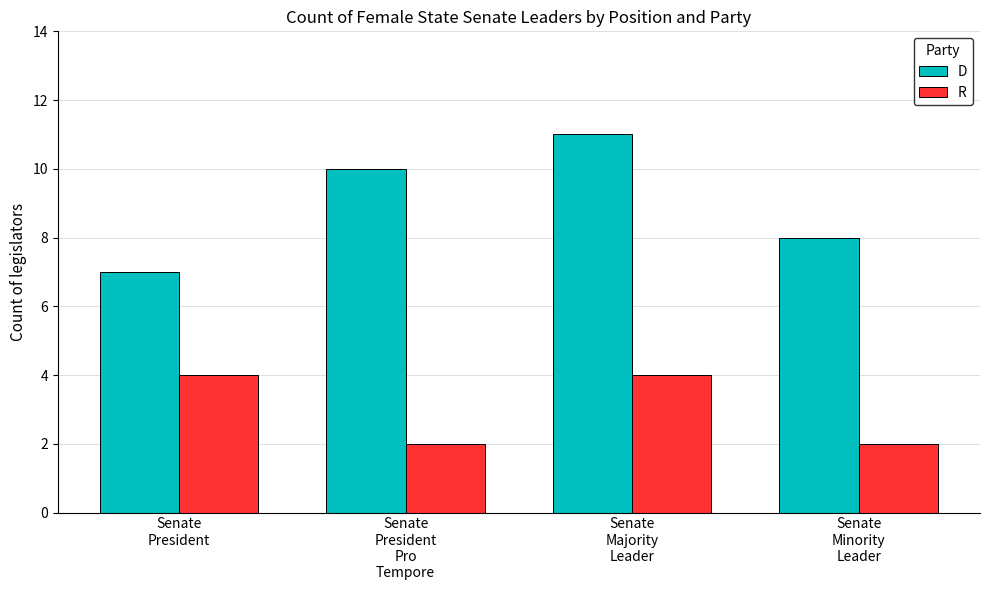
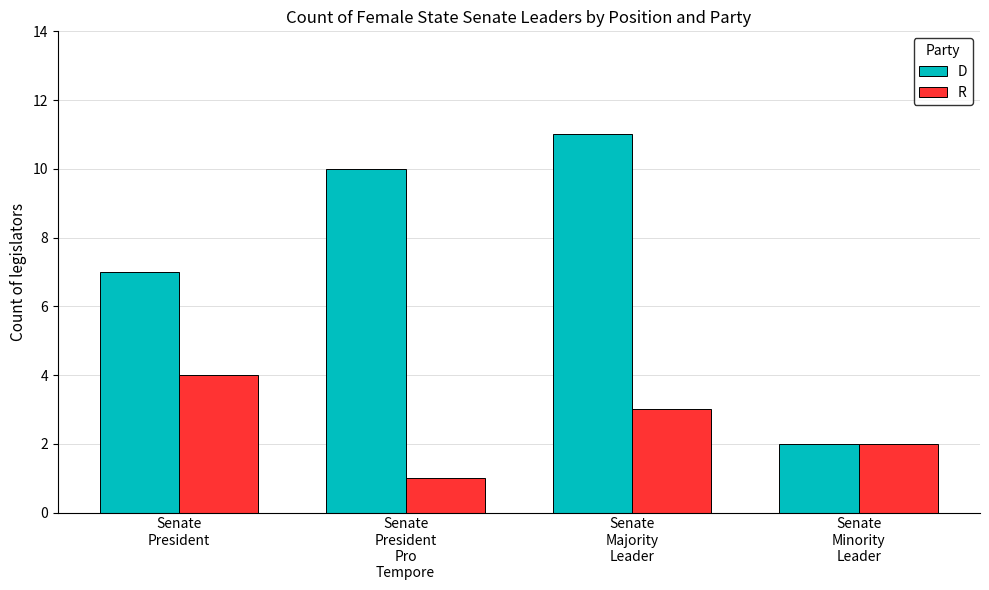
  {
    "D": {
      "Senate President": 7,
      "Senate President Pro Tempore": 10,
      "Senate Majority Leader": 11,
-     "Senate Minority Leader": 8
+     "Senate Minority Leader": 2
    },
    "R": {
      "Senate President": 4,
-     "Senate President Pro Tempore": 2,
-     "Senate Majority Leader": 4,
+     "Senate President Pro Tempore": 1,
+     "Senate Majority Leader": 3,
      "Senate Minority Leader": 2
    }
  }
